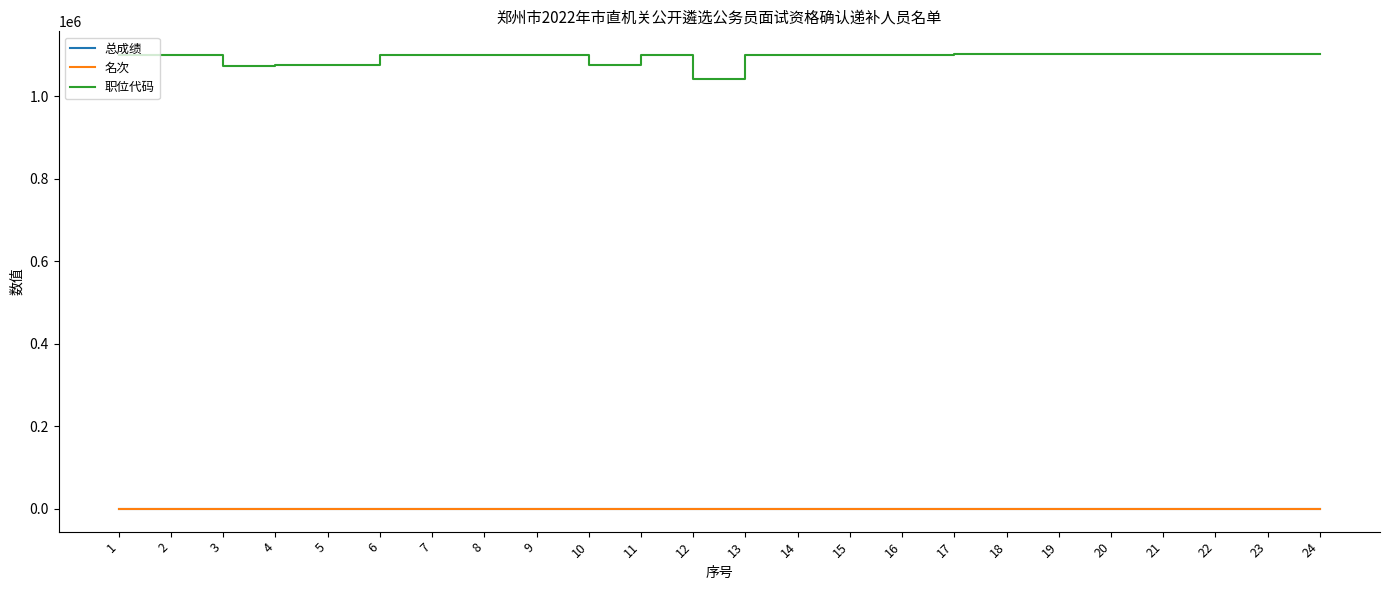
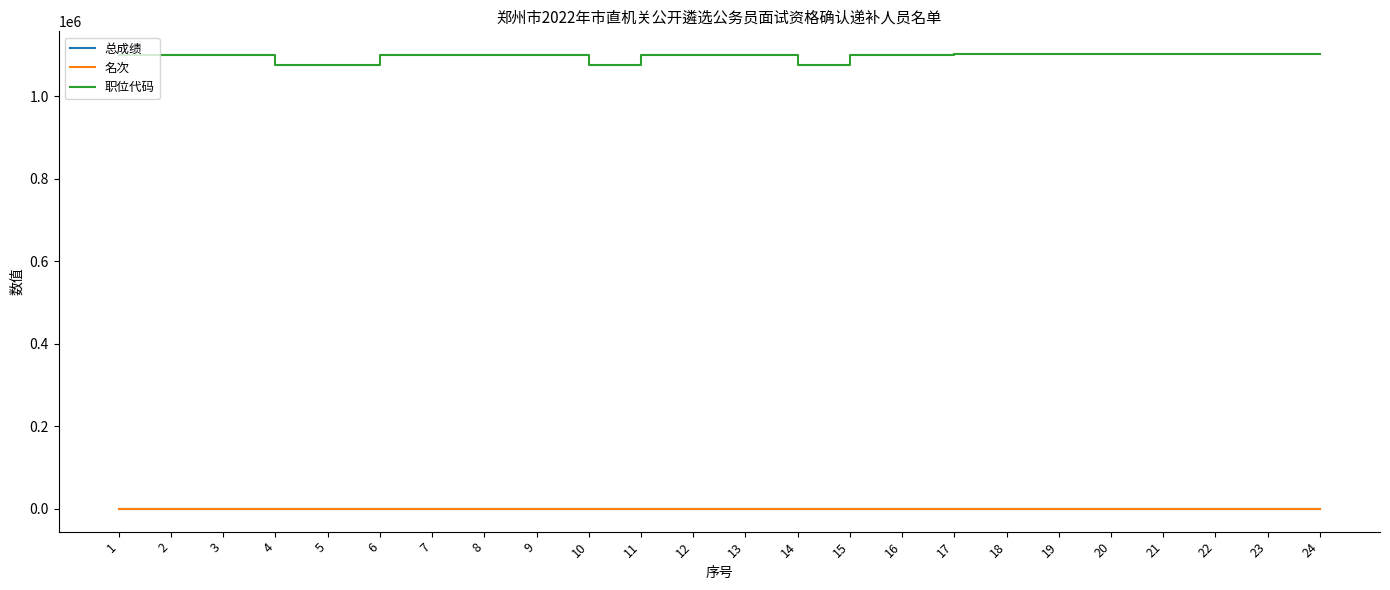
  {
    "名次": {
      "1": 0,
      "2": 0,
      "3": 0,
      "4": 0,
      "5": 0,
      "6": 0,
      "7": 0,
      "8": 0,
      "9": 0,
      "10": 0,
      "11": 0,
      "12": 0,
      "13": 0,
      "14": 0,
      "15": 0,
      "16": 0,
      "17": 0,
      "18": 0,
      "19": 0,
      "20": 0,
      "21": 0,
      "22": 0,
      "23": 0,
      "24": 0
    },
    "职位代码": {
      "2": 1100000,
-     "3": 1070000,
+     "3": 1100000,
      "4": 1080000,
      "5": 1080000,
      "6": 1100000,
      "7": 1100000,
      "8": 1100000,
      "9": 1100000,
      "10": 1080000,
      "11": 1100000,
-     "12": 1040000,
+     "12": 1100000,
      "13": 1100000,
-     "14": 1100000,
+     "14": 1080000,
      "15": 1100000,
      "16": 1100000,
      "17": 1100000,
      "18": 1100000,
      "19": 1100000,
      "20": 1100000,
      "21": 1100000,
      "22": 1100000,
      "23": 1100000,
      "24": 1100000
    }
  }
